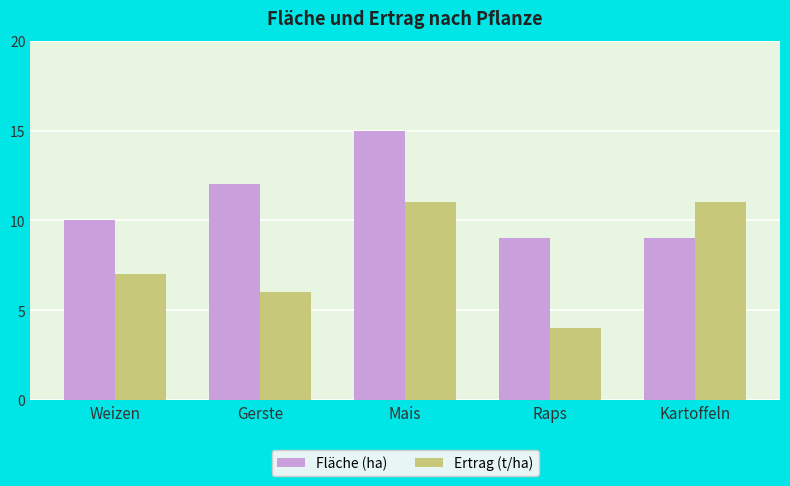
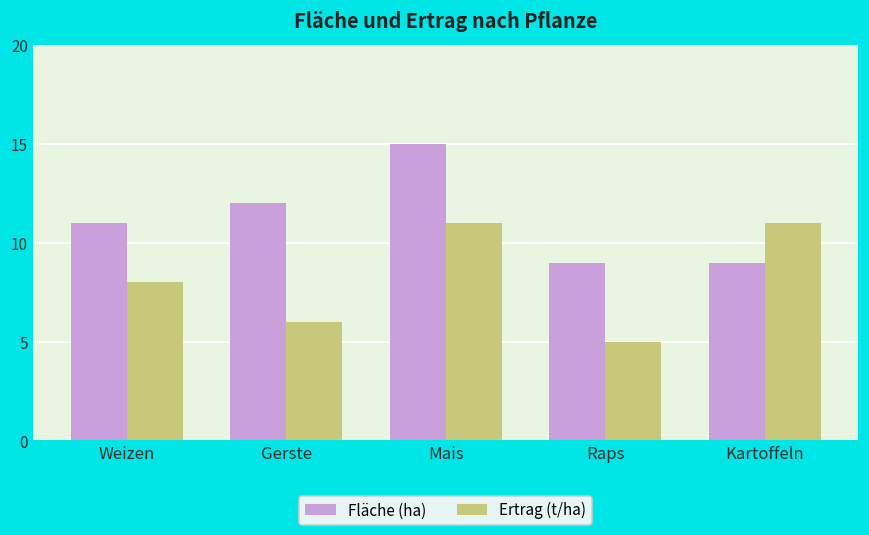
  {
    "Fläche (ha)": {
-     "Weizen": 10,
+     "Weizen": 11,
      "Gerste": 12,
      "Mais": 15,
      "Raps": 9,
      "Kartoffeln": 9
    },
    "Ertrag (t/ha)": {
-     "Weizen": 7,
+     "Weizen": 8,
      "Gerste": 6,
      "Mais": 11,
-     "Raps": 4,
+     "Raps": 5,
      "Kartoffeln": 11
    }
  }
